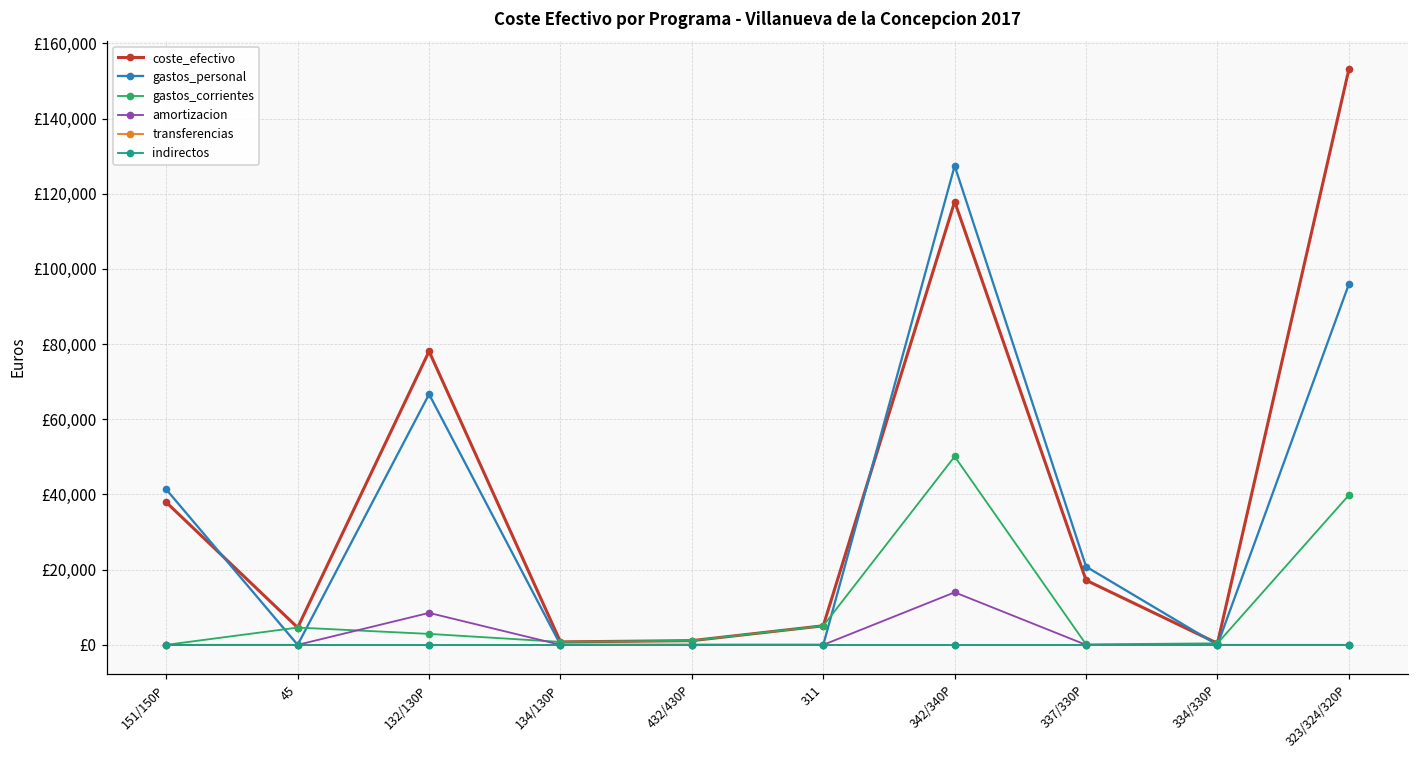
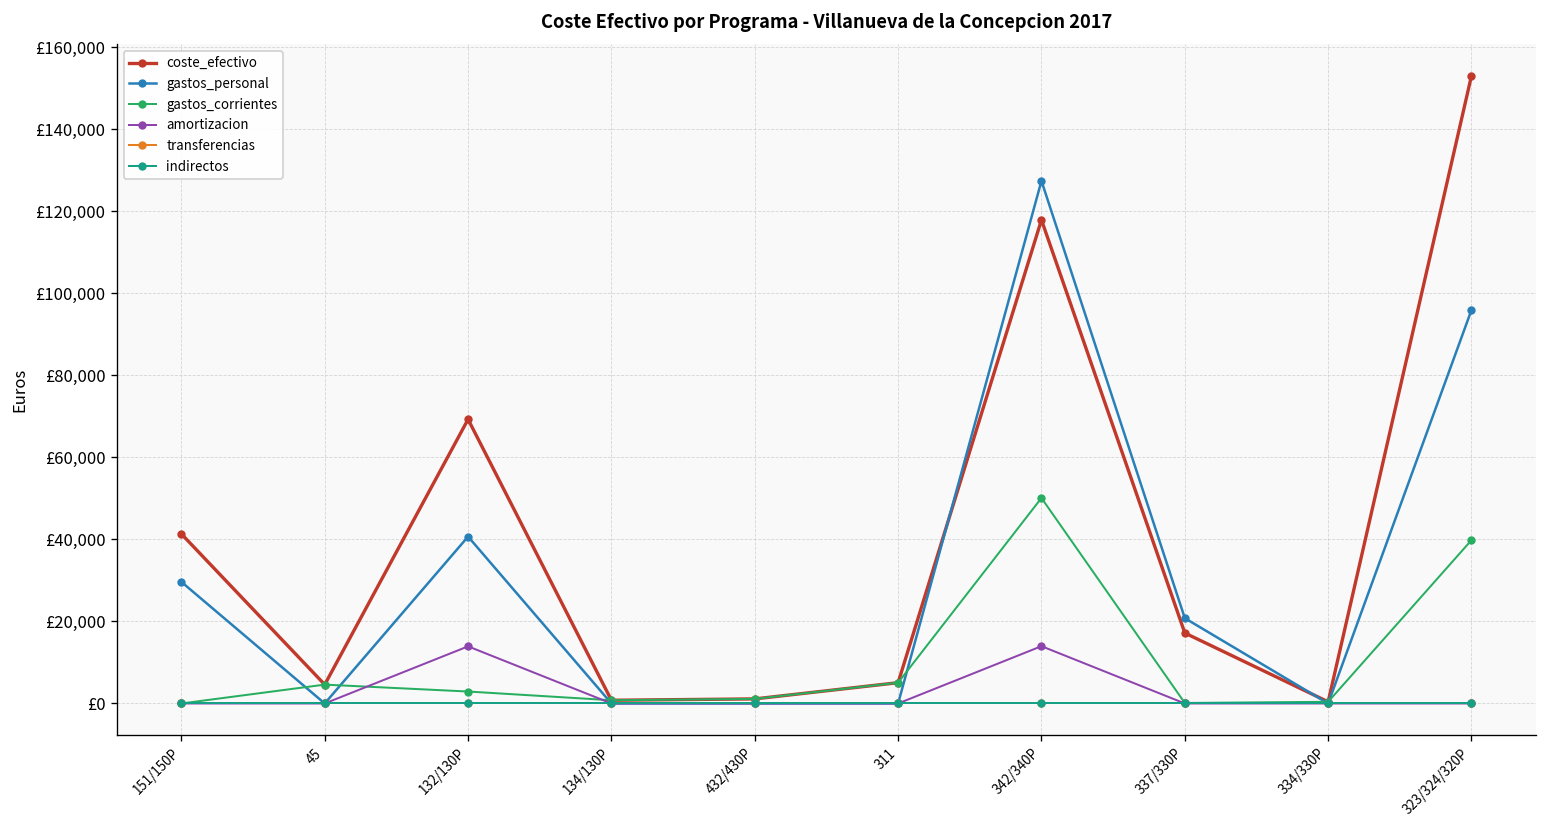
  {
    "coste_efectivo": {
-     "151/150P": "£38,000",
-     "132/130P": "£78,000",
+     "151/150P": "£41,000",
+     "132/130P": "£69,000",
      "342/340P": "£118,000",
      "337/330P": "£17,000",
      "323/324/320P": "£153,000"
    },
    "gastos_personal": {
-     "151/150P": "£41,000",
-     "132/130P": "£67,000",
+     "151/150P": "£30,000",
+     "132/130P": "£41,000",
      "342/340P": "£127,000",
      "337/330P": "£21,000",
      "323/324/320P": "£96,000"
    },
    "amortizacion": {
-     "132/130P": "£9,000",
+     "132/130P": "£14,000",
      "342/340P": "£14,000"
    }
  }
